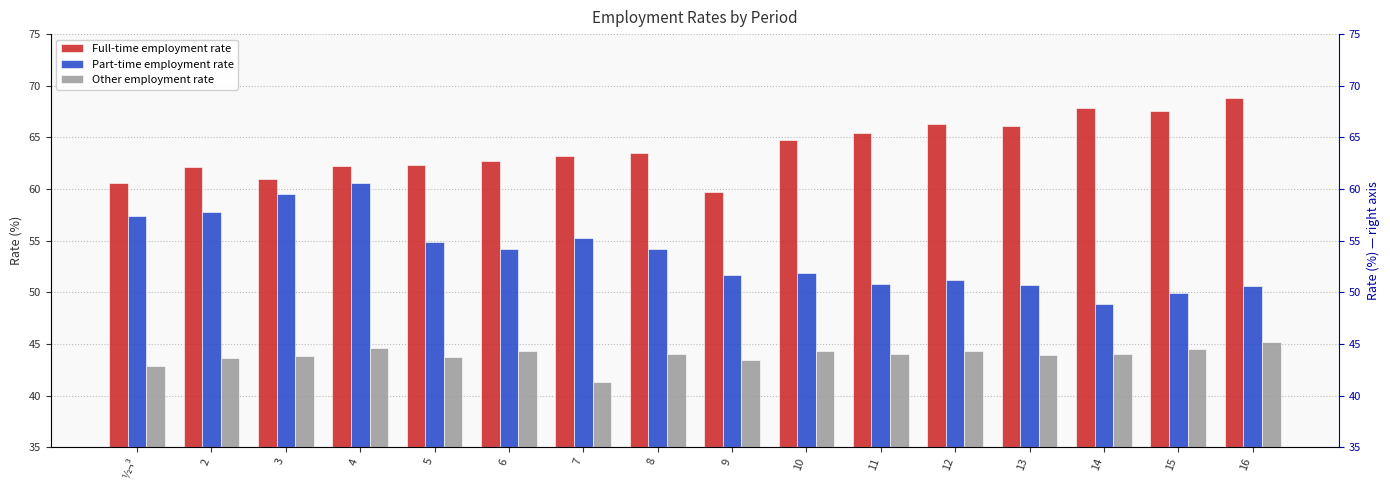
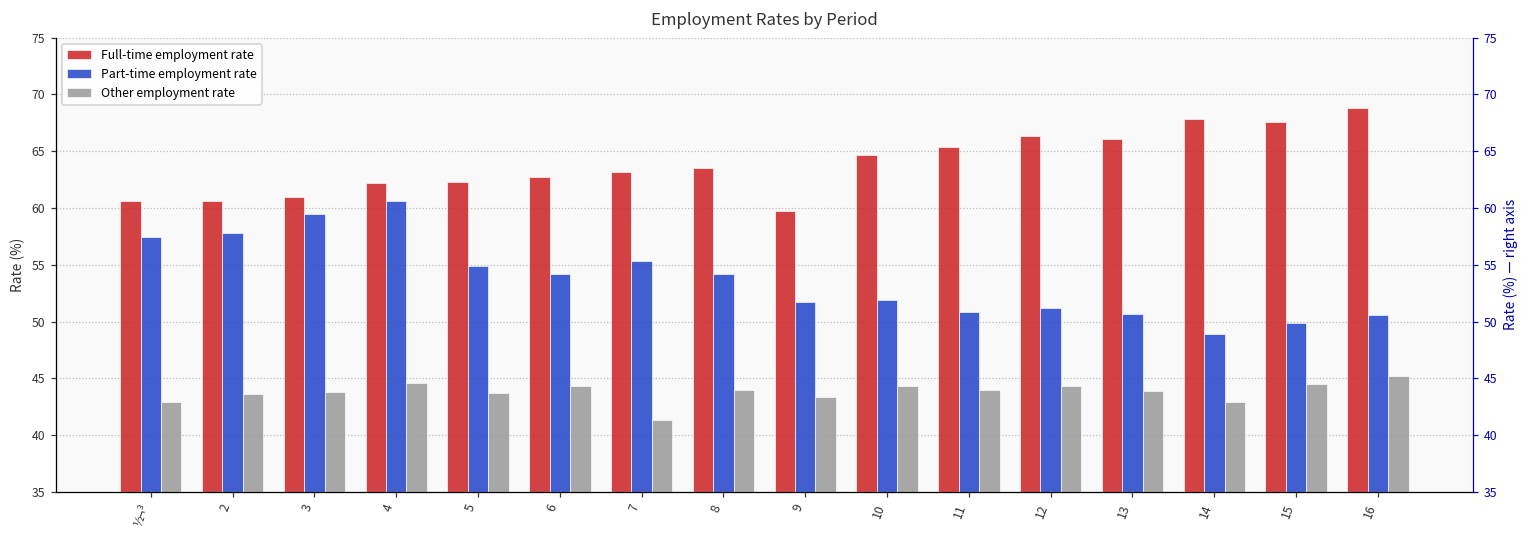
  {
    "Full-time employment rate": {
      "½¬³": 60.6,
-     "2": 62.1,
+     "2": 60.6,
      "3": 61.0,
      "4": 62.2,
      "5": 62.3,
      "6": 62.7,
      "7": 63.2,
      "8": 63.5,
      "9": 59.7,
      "10": 64.7,
      "11": 65.4,
      "12": 66.3,
      "13": 66.1,
      "14": 67.8,
      "15": 67.6,
      "16": 68.8
    },
    "Part-time employment rate": {
      "½¬³": 57.4,
      "2": 57.8,
      "3": 59.5,
      "4": 60.6,
      "5": 54.9,
      "6": 54.2,
      "7": 55.3,
      "8": 54.2,
      "9": 51.7,
      "10": 51.9,
      "11": 50.8,
      "12": 51.2,
      "13": 50.7,
      "14": 48.9,
      "15": 49.9,
      "16": 50.6
    },
    "Other employment rate": {
      "½¬³": 42.9,
      "2": 43.6,
      "3": 43.8,
      "4": 44.6,
      "5": 43.7,
      "6": 44.3,
      "7": 41.3,
      "8": 44.0,
      "9": 43.4,
      "10": 44.3,
      "11": 44.0,
      "12": 44.3,
      "13": 43.9,
-     "14": 44.0,
+     "14": 42.9,
      "15": 44.5,
      "16": 45.2
    }
  }
